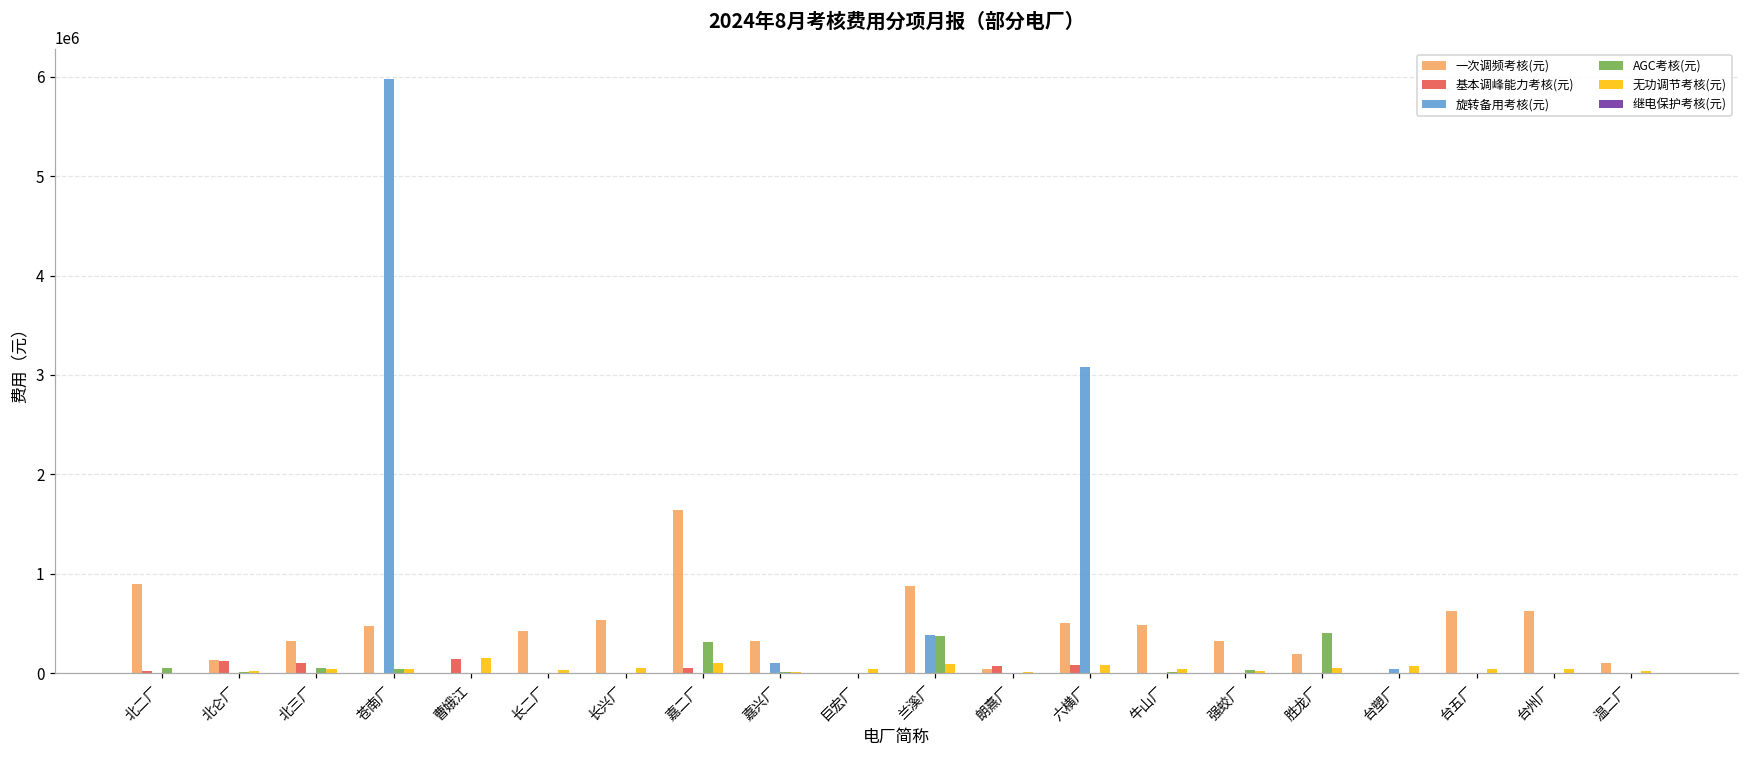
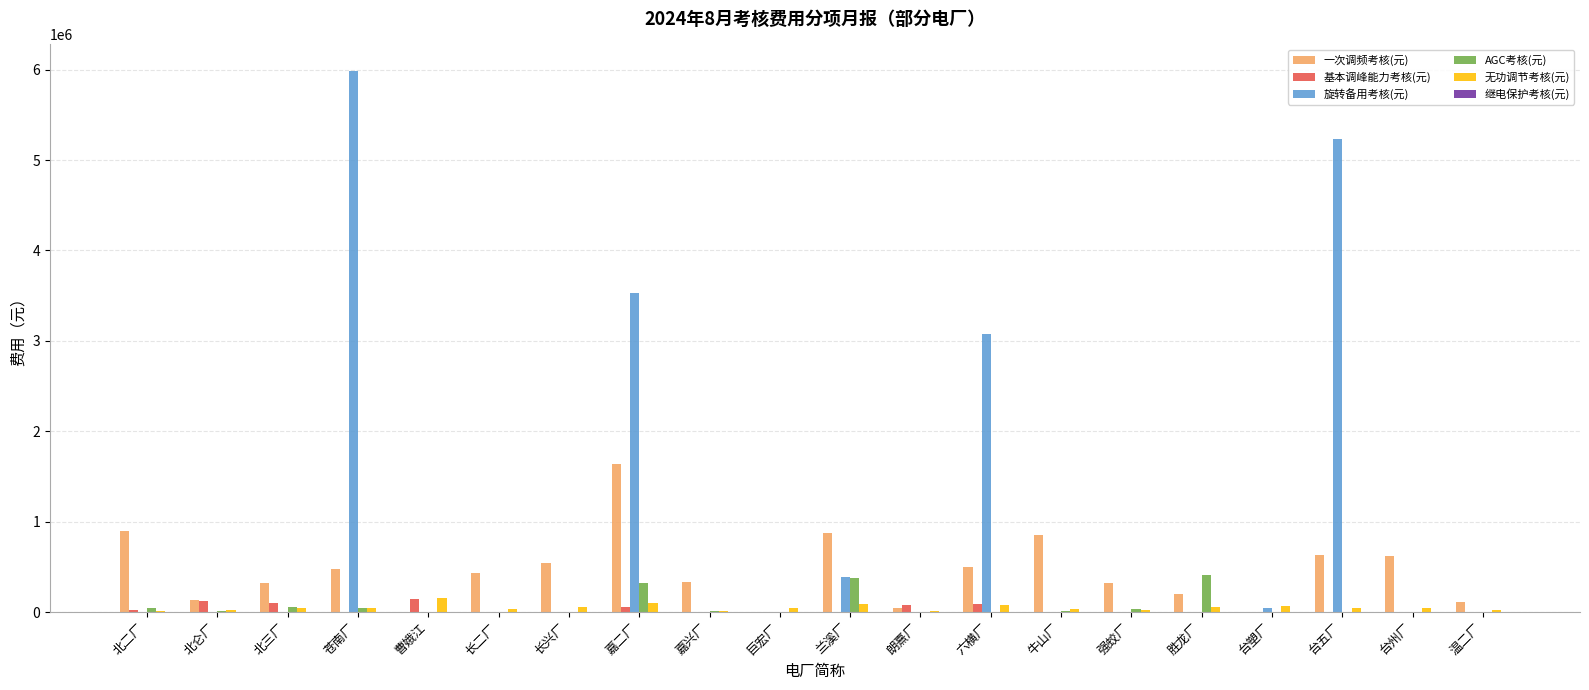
  {
    "一次调频考核(元)": {
      "北二厂": 900000,
      "北仑厂": 100000,
      "北三厂": 300000,
      "苍南厂": 500000,
      "曹娥江": 0,
      "长二厂": 400000,
      "长兴厂": 500000,
      "嘉二厂": 1600000,
      "嘉兴厂": 300000,
      "巨宏厂": 0,
      "兰溪厂": 900000,
      "朗熹厂": 0,
      "六横厂": 500000,
-     "牛山厂": 500000,
+     "牛山厂": 900000,
      "强蛟厂": 300000,
      "胜龙厂": 200000,
      "台塑厂": 0,
      "台五厂": 600000,
      "台州厂": 600000,
      "温二厂": 100000
    },
    "基本调峰能力考核(元)": {
      "北仑厂": 100000,
      "北三厂": 100000,
      "苍南厂": 0,
      "曹娥江": 100000,
      "长二厂": 0,
      "长兴厂": 0,
      "嘉二厂": 100000,
      "嘉兴厂": 0,
      "兰溪厂": 0,
      "朗熹厂": 100000,
      "六横厂": 100000,
      "牛山厂": 0,
      "强蛟厂": 0,
      "胜龙厂": 0,
      "台塑厂": 0,
      "台五厂": 0,
      "台州厂": 0,
      "温二厂": 0
    },
    "旋转备用考核(元)": {
      "北二厂": 0,
      "北仑厂": 0,
      "北三厂": 0,
      "苍南厂": 6000000,
      "曹娥江": 0,
      "长二厂": 0,
      "长兴厂": 0,
-     "嘉二厂": 0,
-     "嘉兴厂": 100000,
+     "嘉二厂": 3500000,
+     "嘉兴厂": 0,
      "巨宏厂": 0,
      "兰溪厂": 400000,
      "朗熹厂": 0,
      "六横厂": 3100000,
      "牛山厂": 0,
      "强蛟厂": 0,
      "胜龙厂": 0,
      "台塑厂": 0,
-     "台五厂": 0,
+     "台五厂": 5200000,
      "台州厂": 0,
      "温二厂": 0
    },
    "AGC考核(元)": {
      "北二厂": 0,
      "北三厂": 100000,
      "苍南厂": 0,
      "嘉二厂": 300000,
      "巨宏厂": 0,
      "兰溪厂": 400000,
      "强蛟厂": 0,
      "胜龙厂": 400000,
      "台塑厂": 0,
      "台五厂": 0
    },
    "无功调节考核(元)": {
      "北三厂": 0,
      "苍南厂": 0,
      "曹娥江": 200000,
      "长二厂": 0,
      "长兴厂": 100000,
      "嘉二厂": 100000,
      "巨宏厂": 0,
      "兰溪厂": 100000,
      "六横厂": 100000,
      "牛山厂": 0,
      "胜龙厂": 100000,
      "台塑厂": 100000,
      "台五厂": 0,
      "台州厂": 0
    },
    "继电保护考核(元)": {
      "北二厂": 0,
      "北仑厂": 0,
      "北三厂": 0,
      "苍南厂": 0,
      "曹娥江": 0,
      "长二厂": 0,
      "长兴厂": 0,
      "嘉二厂": 0,
      "嘉兴厂": 0,
      "巨宏厂": 0,
      "兰溪厂": 0,
      "朗熹厂": 0,
      "六横厂": 0,
      "牛山厂": 0,
      "强蛟厂": 0,
      "胜龙厂": 0,
      "台塑厂": 0,
      "台五厂": 0,
      "台州厂": 0,
      "温二厂": 0
    }
  }
